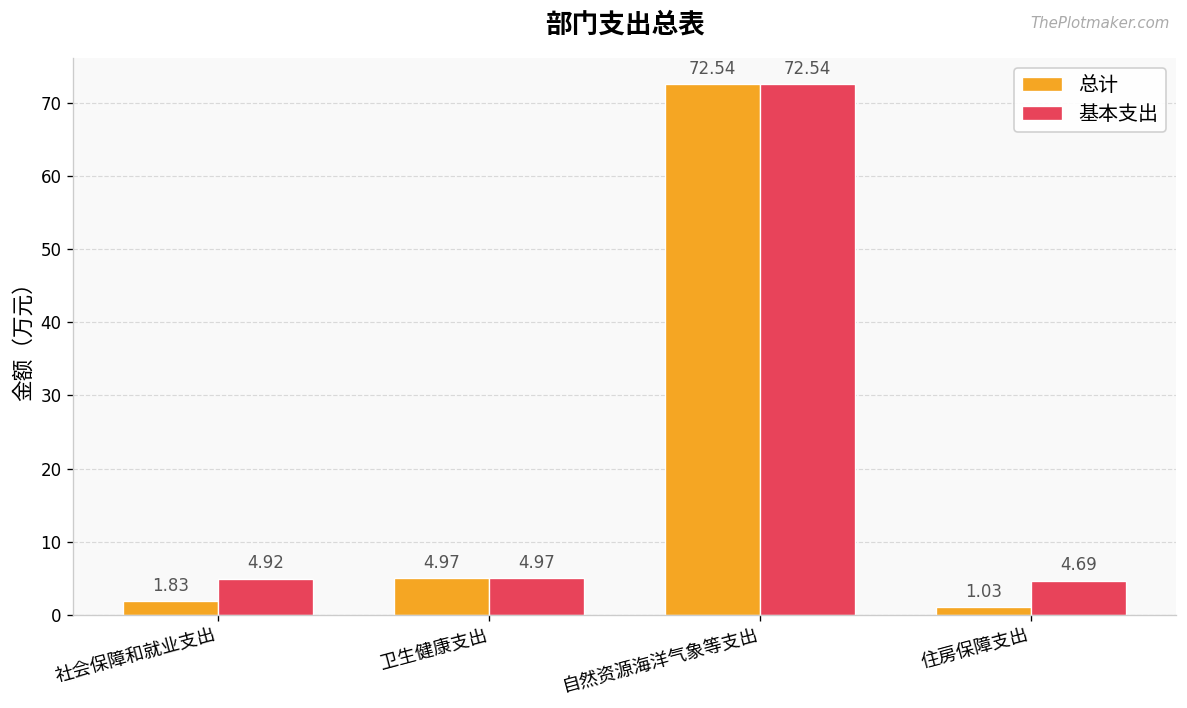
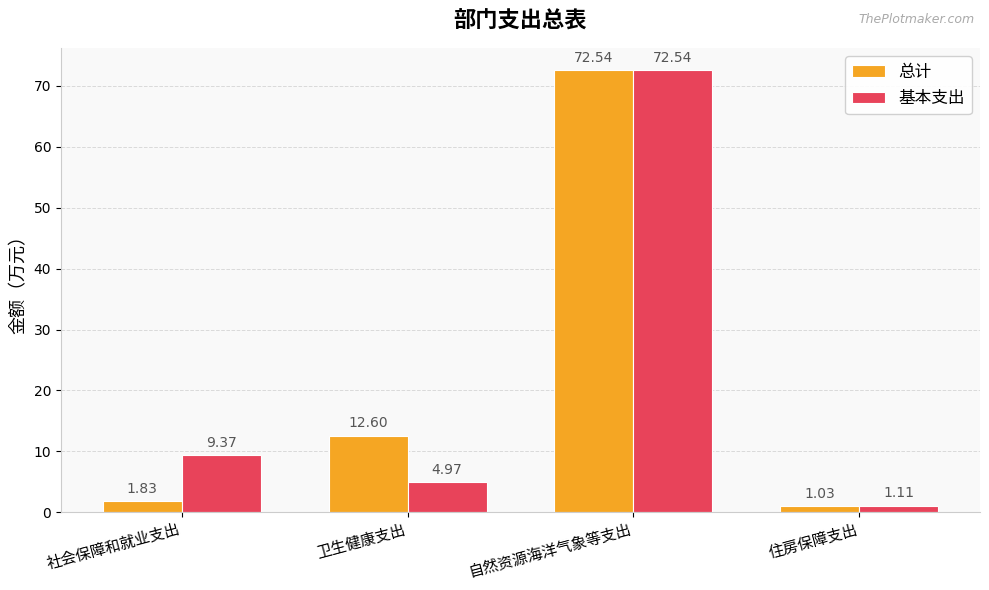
  {
    "总计": {
      "社会保障和就业支出": 1.83,
-     "卫生健康支出": 4.97,
+     "卫生健康支出": 12.60,
      "自然资源海洋气象等支出": 72.54,
      "住房保障支出": 1.03
    },
    "基本支出": {
-     "社会保障和就业支出": 4.92,
+     "社会保障和就业支出": 9.37,
      "卫生健康支出": 4.97,
      "自然资源海洋气象等支出": 72.54,
-     "住房保障支出": 4.69
+     "住房保障支出": 1.11
    }
  }
